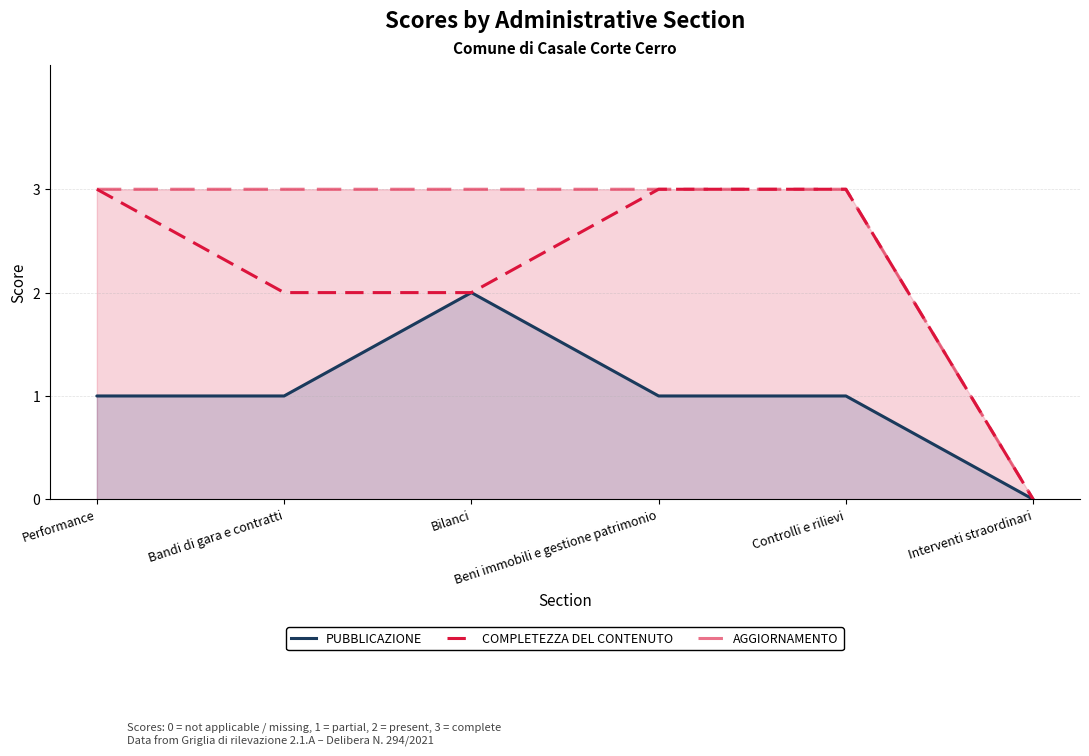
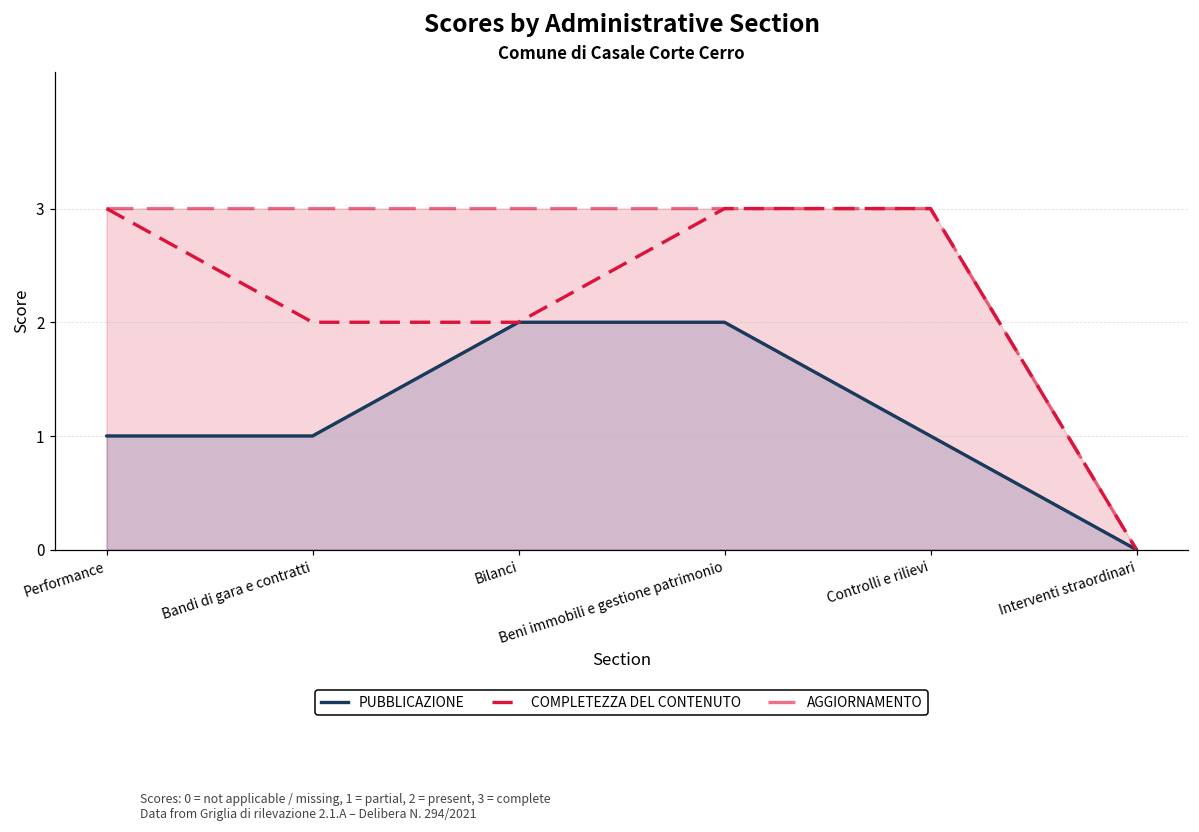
  {
    "PUBBLICAZIONE": {
      "Performance": 1,
      "Bandi di gara e contratti": 1,
-     "Beni immobili e gestione patrimonio": 1,
+     "Beni immobili e gestione patrimonio": 2,
      "Controlli e rilievi": 1
    }
  }
